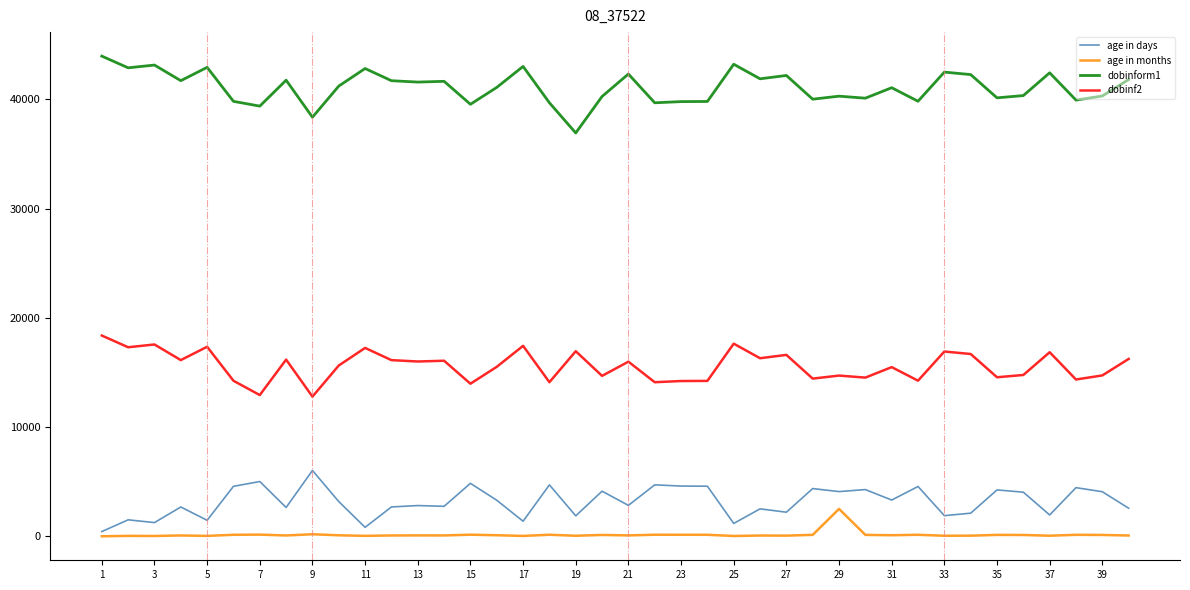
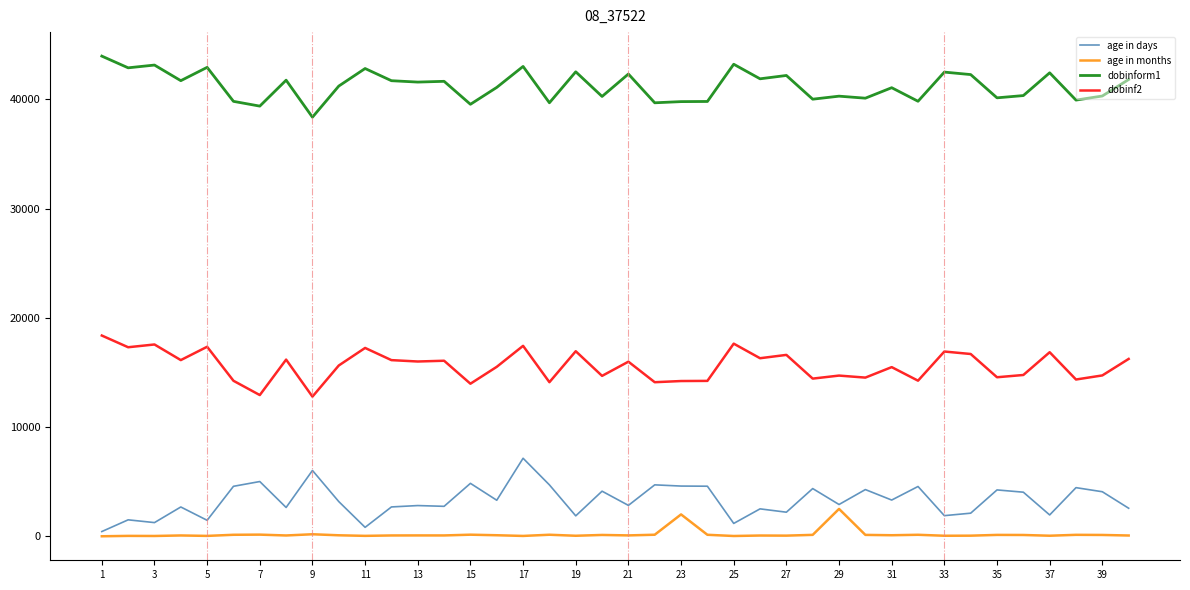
  {
    "age in days": {
      "1": 400,
      "3": 1300,
      "5": 1500,
      "7": 5000,
      "9": 6000,
      "11": 800,
      "13": 2800,
      "15": 4900,
-     "17": 1400,
+     "17": 7200,
      "19": 1900,
      "21": 2800,
      "23": 4600,
      "25": 1200,
      "27": 2200,
-     "29": 4100,
+     "29": 2900,
      "31": 3300,
      "33": 1900,
      "35": 4300,
      "37": 2000,
      "39": 4100
    },
    "age in months": {
      "1": 0,
      "3": 0,
      "5": 0,
      "7": 200,
      "9": 200,
      "11": 100,
      "13": 100,
      "15": 200,
      "17": 0,
      "19": 100,
      "21": 100,
-     "23": 200,
+     "23": 2000,
      "25": 0,
      "27": 100,
      "29": 2500,
      "31": 100,
      "33": 100,
      "35": 100,
      "37": 100,
      "39": 100
    },
    "dobinform1": {
      "1": 44000,
      "3": 43100,
      "5": 42900,
      "7": 39400,
      "9": 38400,
      "11": 42800,
      "13": 41600,
      "15": 39500,
      "17": 43000,
-     "19": 36900,
+     "19": 42500,
      "21": 42300,
      "23": 39800,
      "25": 43200,
      "27": 42200,
      "29": 40300,
      "31": 41100,
      "33": 42500,
      "35": 40100,
      "37": 42400
    },
    "dobinf2": {
      "1": 18400,
      "3": 17600,
      "5": 17400,
      "7": 12900,
      "9": 12800,
      "11": 17200,
      "13": 16000,
      "15": 14000,
      "17": 17400,
      "19": 16900,
      "21": 16000,
      "23": 14200,
      "25": 17600,
      "27": 16600,
      "29": 14700,
      "31": 15500,
      "33": 16900,
      "35": 14600,
      "37": 16900,
      "39": 14700
    }
  }
